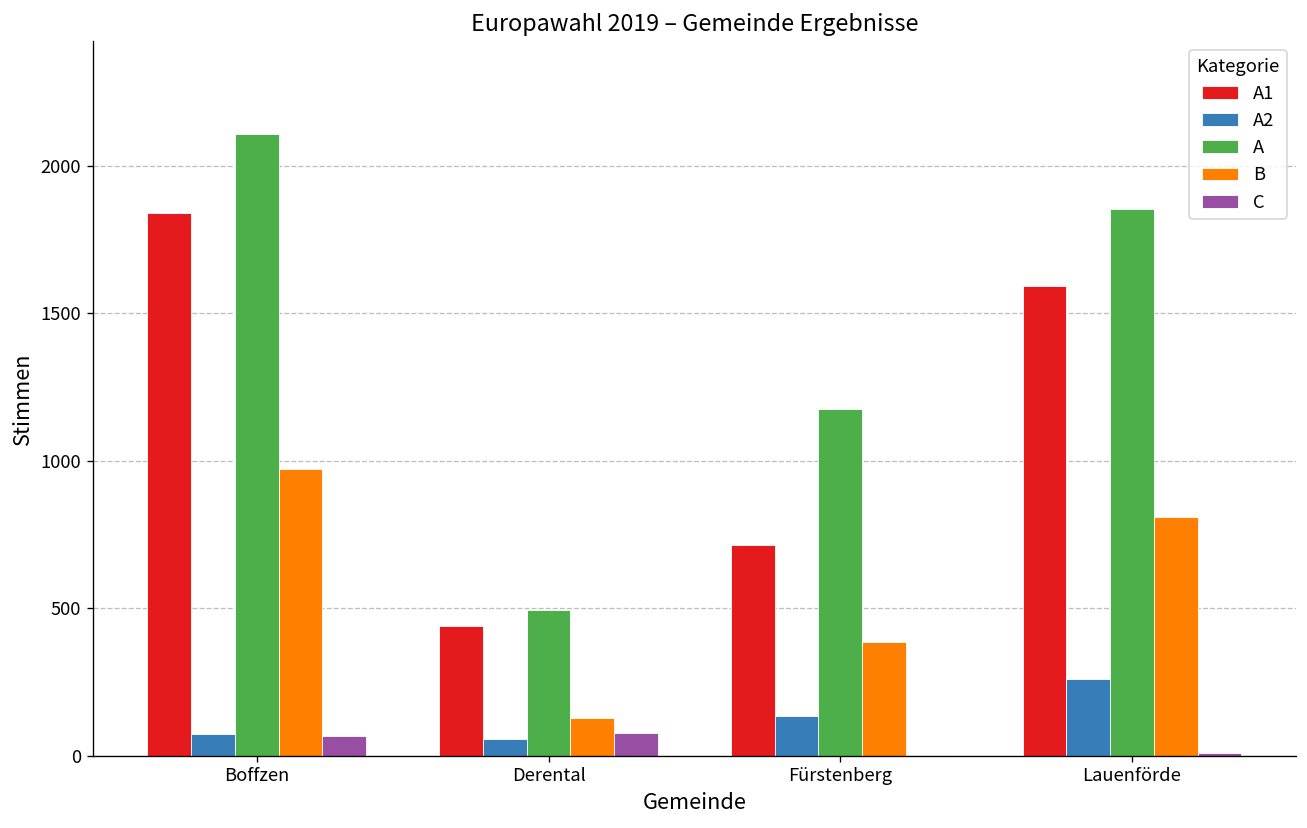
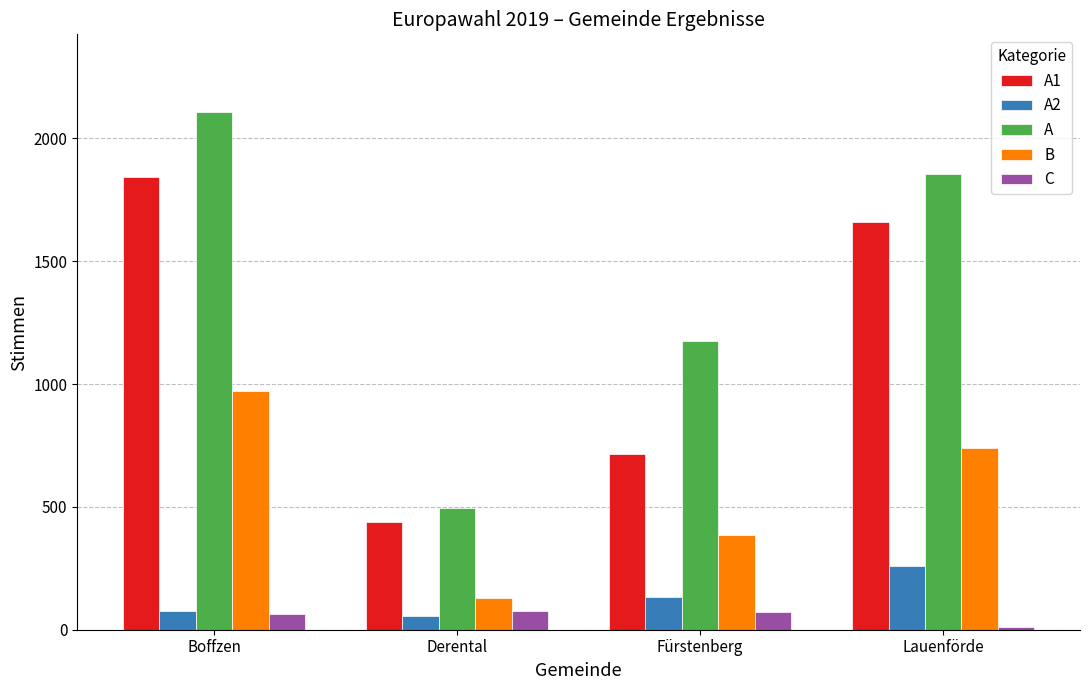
  {
    "A1": {
      "Boffzen": 1840,
      "Derental": 440,
      "Fürstenberg": 710,
-     "Lauenförde": 1590
+     "Lauenförde": 1660
    },
    "A2": {
      "Boffzen": 80,
      "Derental": 60,
      "Fürstenberg": 130,
      "Lauenförde": 260
    },
    "A": {
      "Boffzen": 2110,
      "Derental": 500,
      "Fürstenberg": 1180,
      "Lauenförde": 1850
    },
    "B": {
      "Boffzen": 970,
      "Derental": 130,
      "Fürstenberg": 390,
-     "Lauenförde": 810
+     "Lauenförde": 740
    },
    "C": {
      "Boffzen": 70,
      "Derental": 80,
-     "Fürstenberg": 0
+     "Fürstenberg": 70
    }
  }
